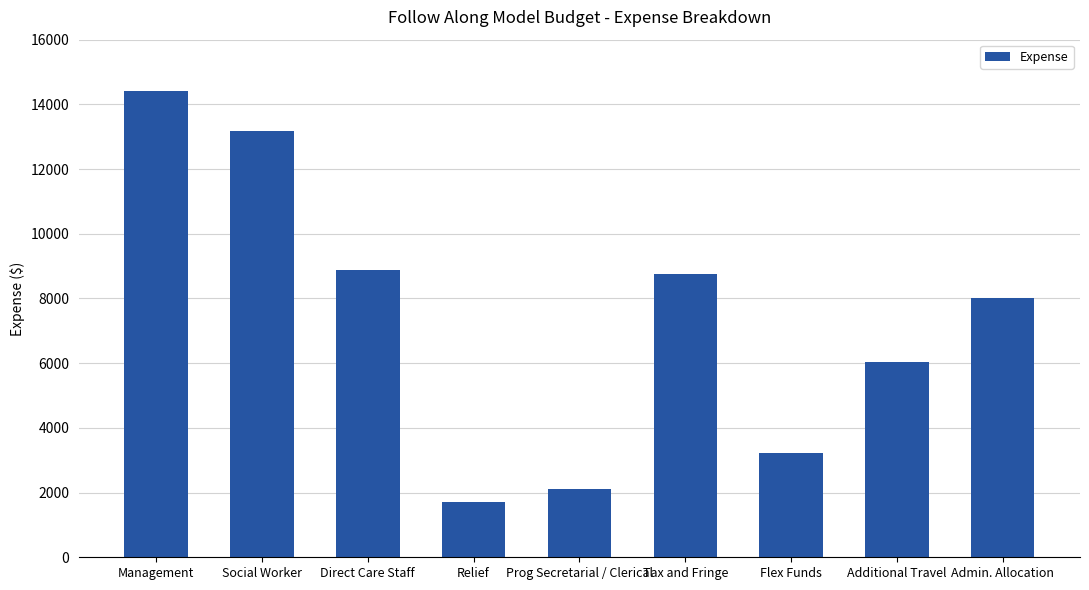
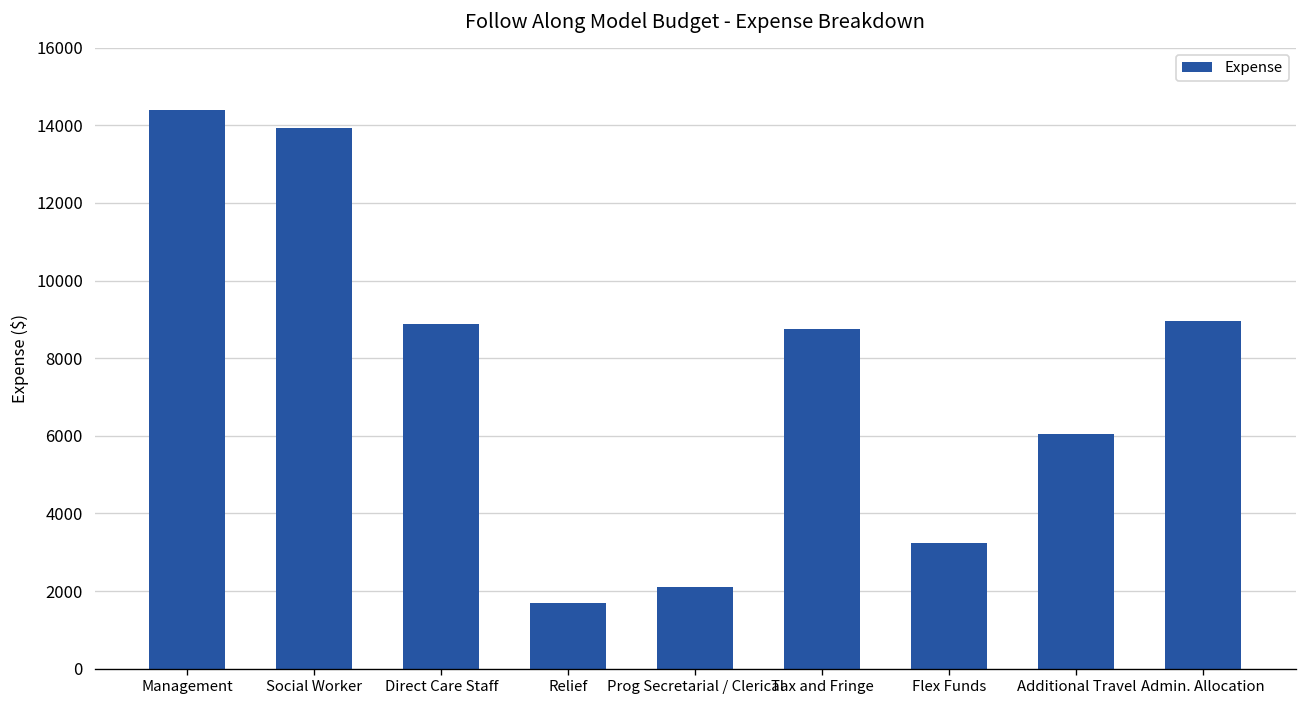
  {
    "Management": 14400,
-   "Social Worker": 13200,
+   "Social Worker": 13900,
    "Direct Care Staff": 8900,
    "Relief": 1700,
    "Prog Secretarial / Clerical": 2100,
    "Tax and Fringe": 8700,
    "Flex Funds": 3200,
    "Additional Travel": 6000,
-   "Admin. Allocation": 8000
+   "Admin. Allocation": 9000
  }
